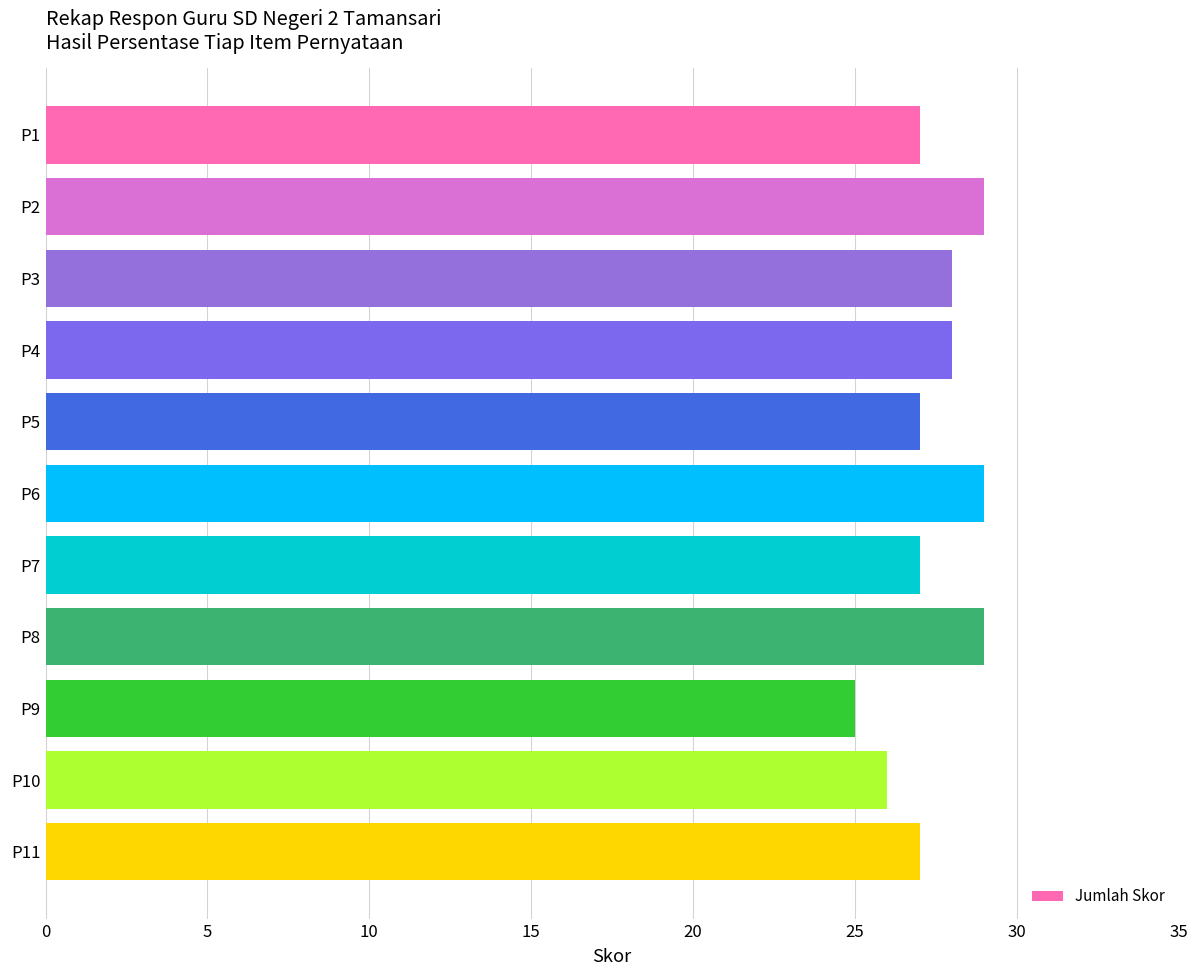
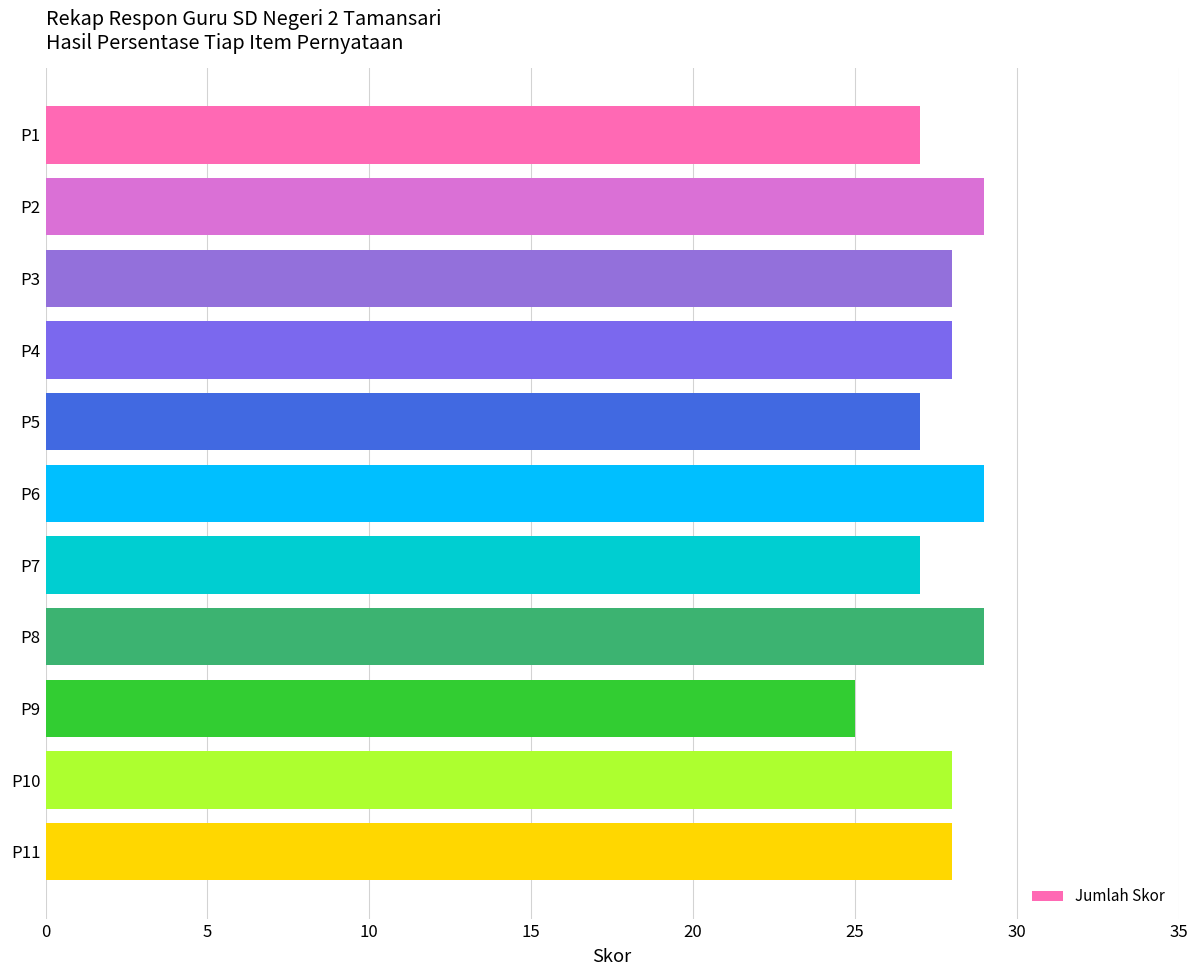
  {
    "P1": 27,
    "P2": 29,
    "P3": 28,
    "P4": 28,
    "P5": 27,
    "P6": 29,
    "P7": 27,
    "P8": 29,
    "P9": 25,
-   "P10": 26,
-   "P11": 27
+   "P10": 28,
+   "P11": 28
  }
